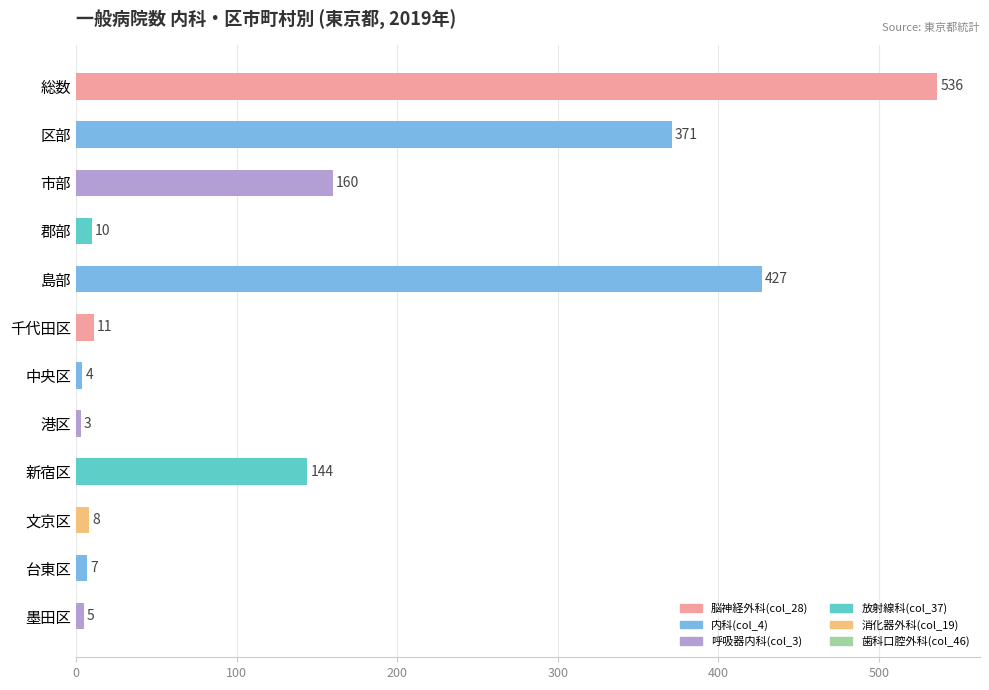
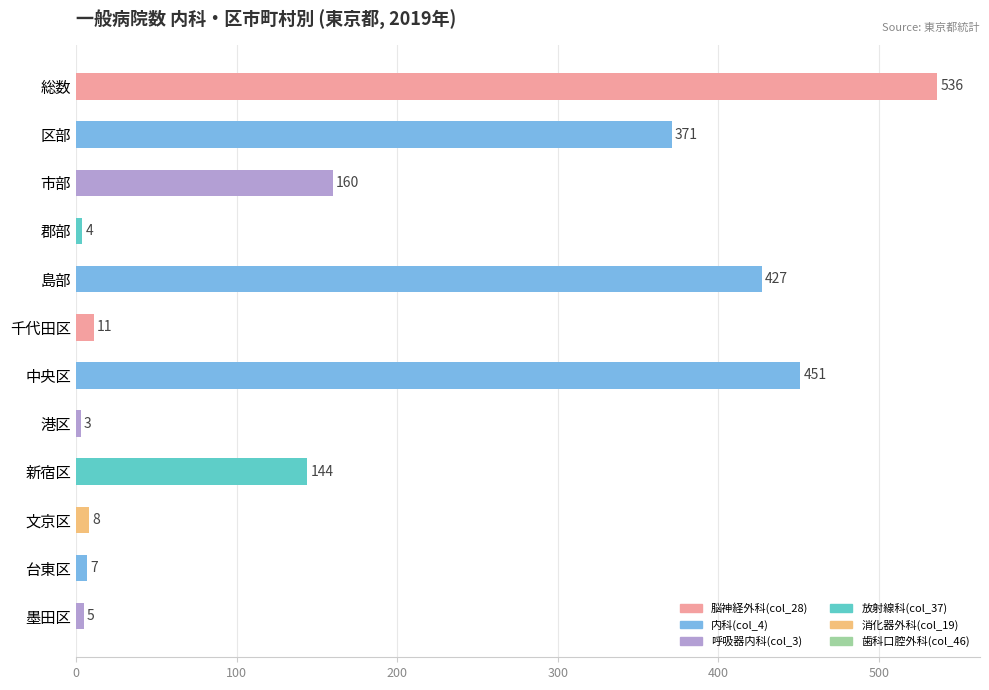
  {
    "総数": 536,
    "区部": 371,
    "市部": 160,
-   "郡部": 10,
+   "郡部": 4,
    "島部": 427,
    "千代田区": 11,
-   "中央区": 4,
+   "中央区": 451,
    "港区": 3,
    "新宿区": 144,
    "文京区": 8,
    "台東区": 7,
    "墨田区": 5
  }
